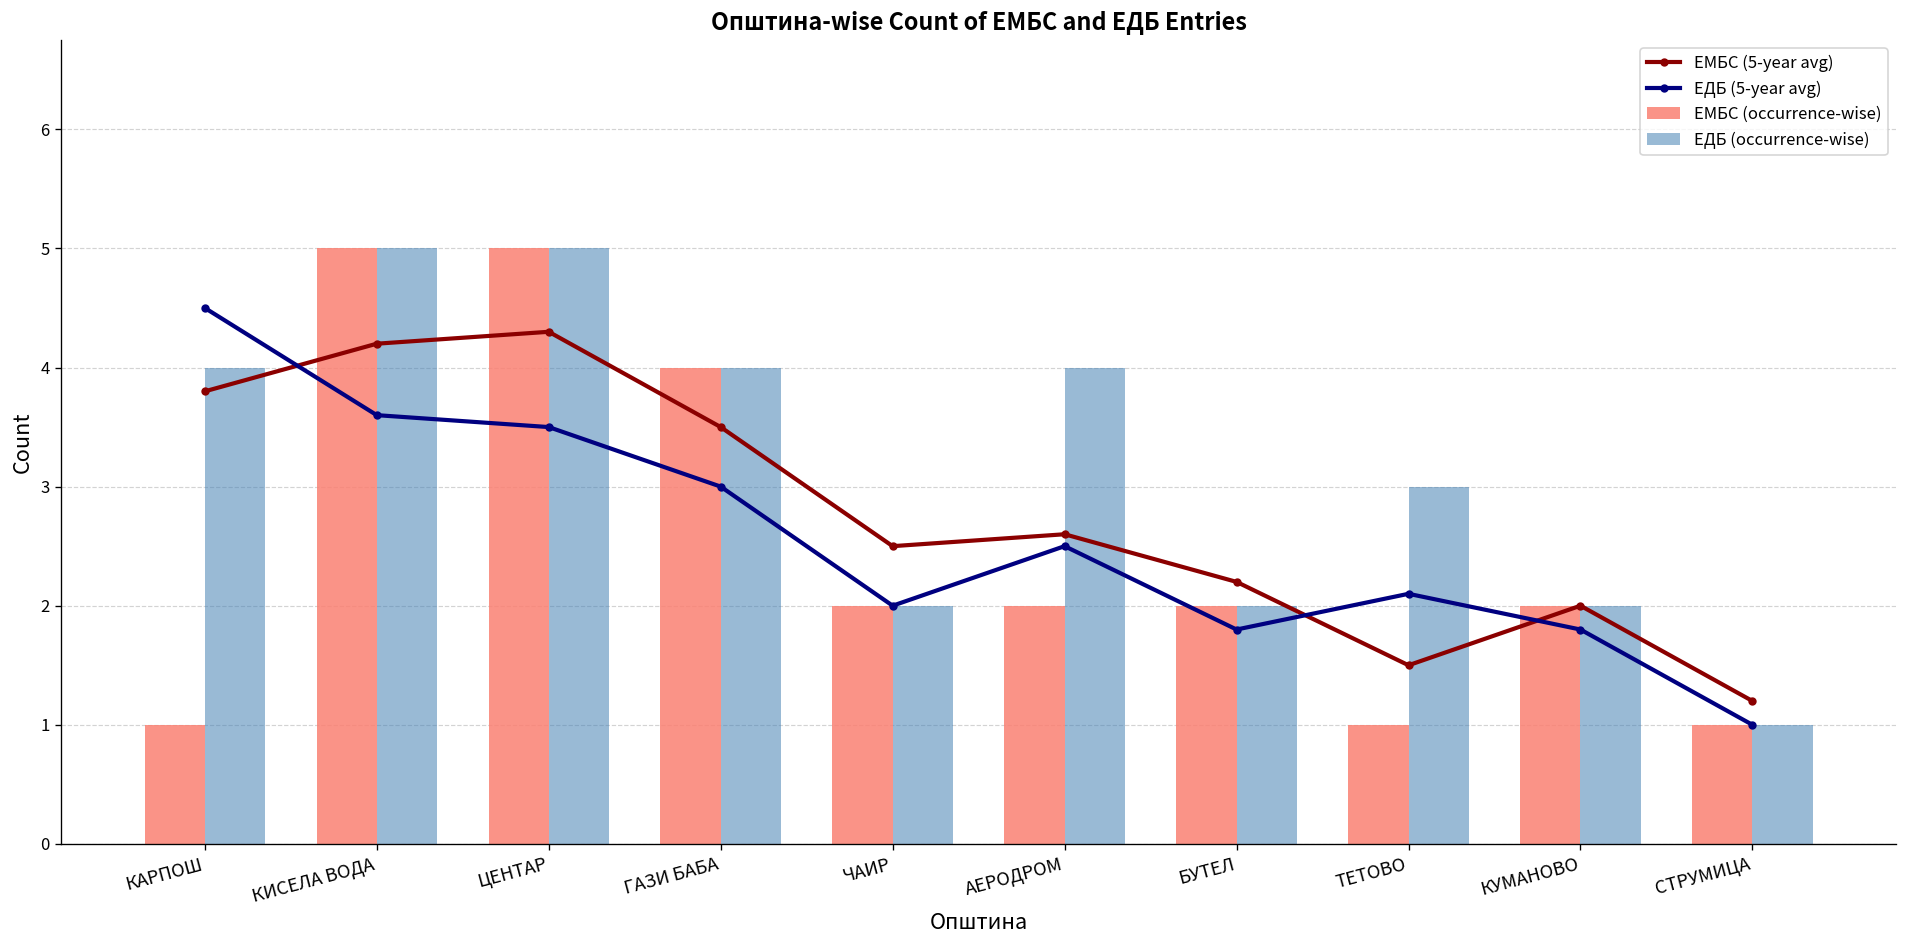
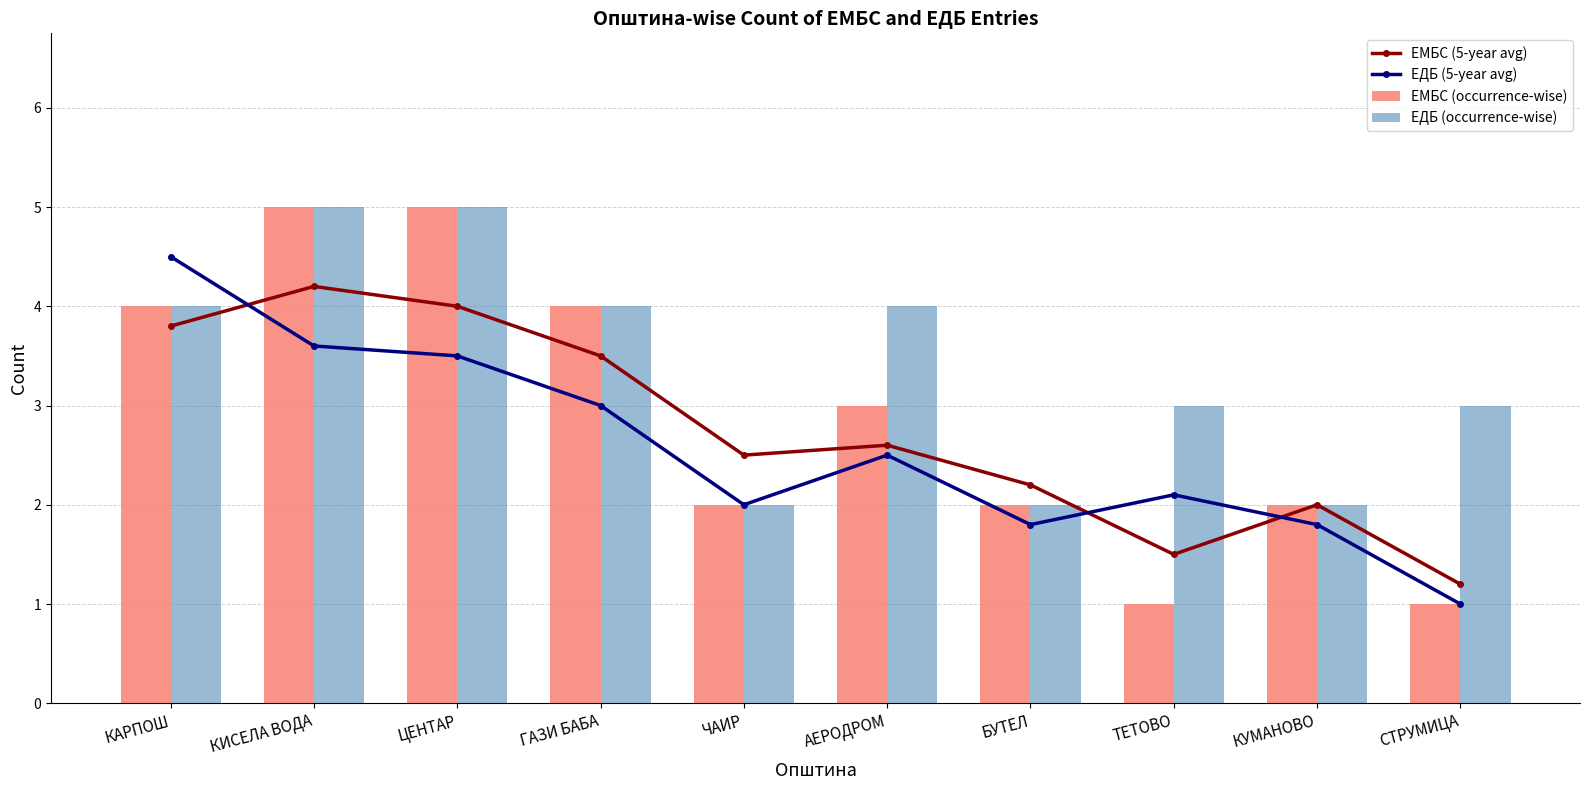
  {
    "ЕМБС (occurrence-wise)": {
-     "КАРПОШ": 1,
+     "КАРПОШ": 4,
      "КИСЕЛА ВОДА": 5,
      "ЦЕНТАР": 5,
      "ГАЗИ БАБА": 4,
      "ЧАИР": 2,
-     "АЕРОДРОМ": 2,
+     "АЕРОДРОМ": 3,
      "БУТЕЛ": 2,
      "ТЕТОВО": 1,
      "КУМАНОВО": 2,
      "СТРУМИЦА": 1
    },
    "ЕМБС (5-year avg)": {
      "КАРПОШ": 3.8,
      "КИСЕЛА ВОДА": 4.2,
-     "ЦЕНТАР": 4.3,
+     "ЦЕНТАР": 4.0,
      "ГАЗИ БАБА": 3.5,
      "ЧАИР": 2.5,
      "АЕРОДРОМ": 2.6,
      "БУТЕЛ": 2.2,
      "ТЕТОВО": 1.5,
      "КУМАНОВО": 2.0,
      "СТРУМИЦА": 1.2
    },
    "ЕДБ (5-year avg)": {
      "КАРПОШ": 4.5,
      "КИСЕЛА ВОДА": 3.6,
      "ЦЕНТАР": 3.5,
      "ГАЗИ БАБА": 3.0,
      "ЧАИР": 2.0,
      "АЕРОДРОМ": 2.5,
      "БУТЕЛ": 1.8,
      "ТЕТОВО": 2.1,
      "КУМАНОВО": 1.8,
      "СТРУМИЦА": 1.0
    },
    "ЕДБ (occurrence-wise)": {
      "КАРПОШ": 4,
      "КИСЕЛА ВОДА": 5,
      "ЦЕНТАР": 5,
      "ГАЗИ БАБА": 4,
      "ЧАИР": 2,
      "АЕРОДРОМ": 4,
      "БУТЕЛ": 2,
      "ТЕТОВО": 3,
      "КУМАНОВО": 2,
-     "СТРУМИЦА": 1
+     "СТРУМИЦА": 3
    }
  }
